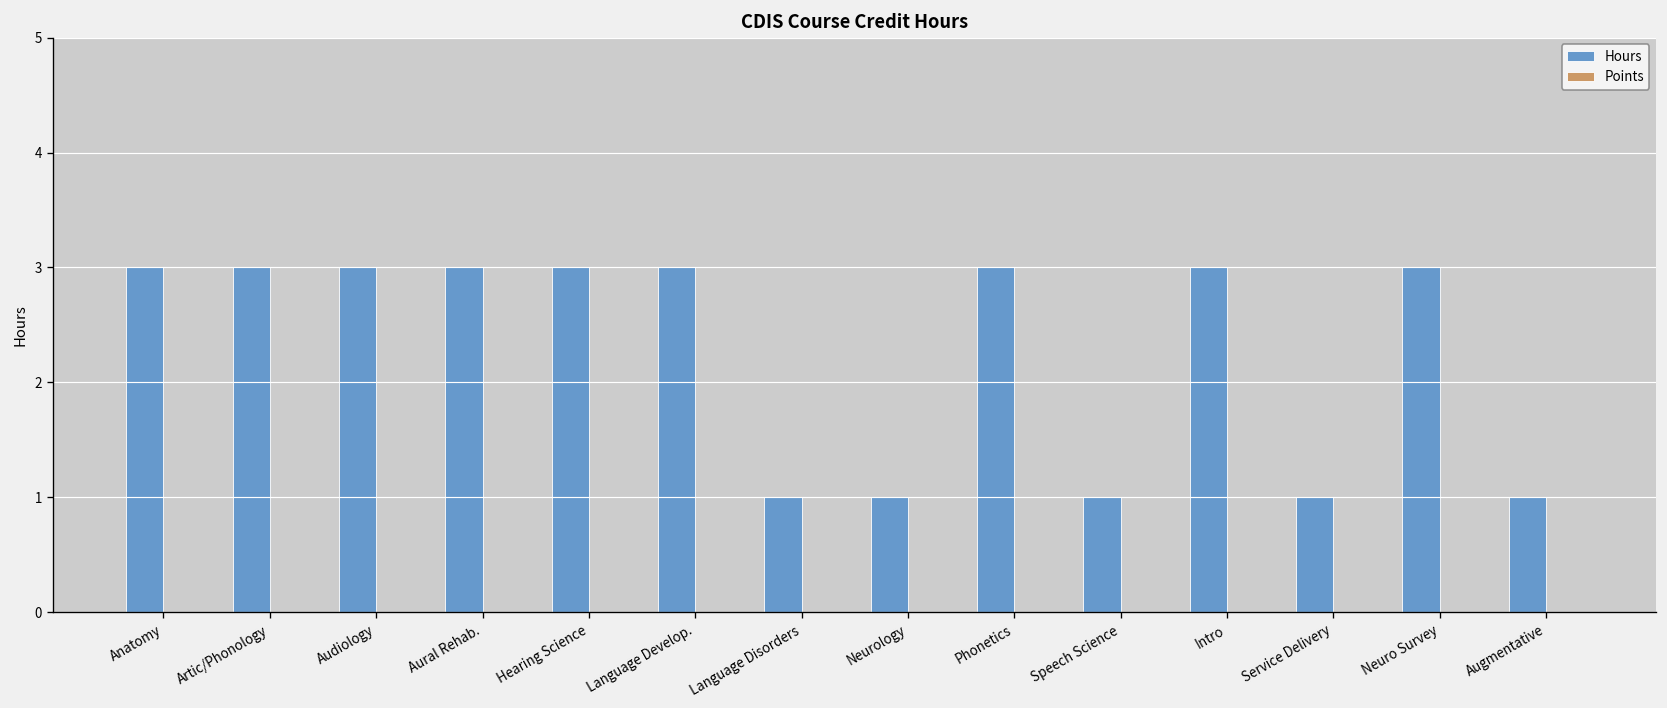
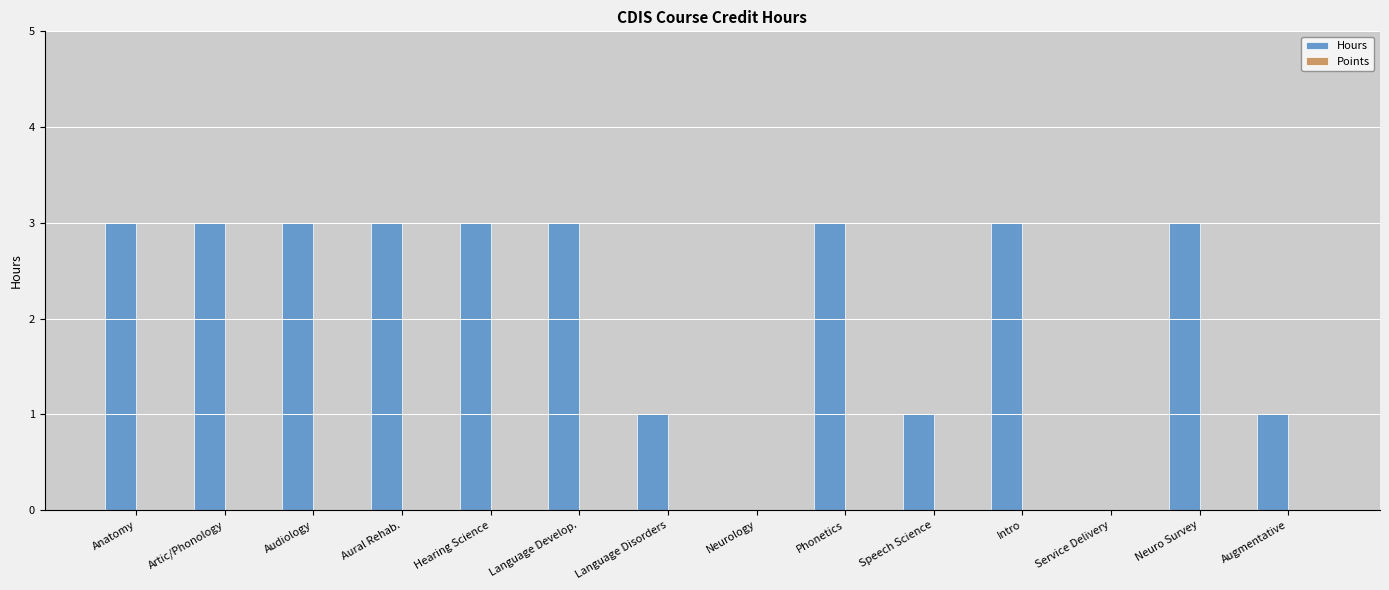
  {
    "Hours": {
      "Anatomy": 3,
      "Artic/Phonology": 3,
      "Audiology": 3,
      "Aural Rehab.": 3,
      "Hearing Science": 3,
      "Language Develop.": 3,
      "Language Disorders": 1,
-     "Neurology": 1,
+     "Neurology": 0,
      "Phonetics": 3,
      "Speech Science": 1,
      "Intro": 3,
-     "Service Delivery": 1,
+     "Service Delivery": 0,
      "Neuro Survey": 3,
      "Augmentative": 1
    },
    "Points": {
      "Anatomy": 0,
      "Artic/Phonology": 0,
      "Audiology": 0,
      "Aural Rehab.": 0,
      "Hearing Science": 0,
      "Language Develop.": 0,
      "Language Disorders": 0,
      "Neurology": 0,
      "Phonetics": 0,
      "Speech Science": 0,
      "Intro": 0,
      "Service Delivery": 0,
      "Neuro Survey": 0,
      "Augmentative": 0
    }
  }
